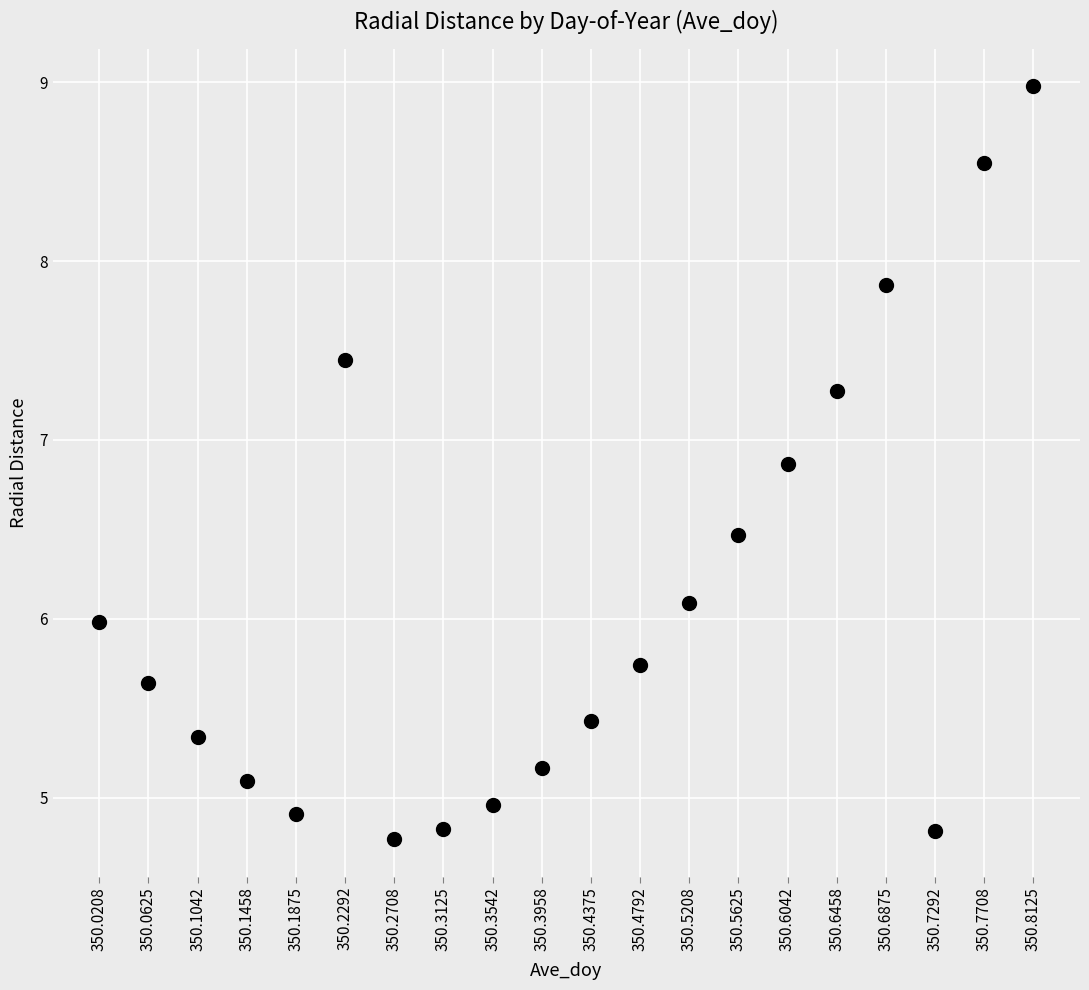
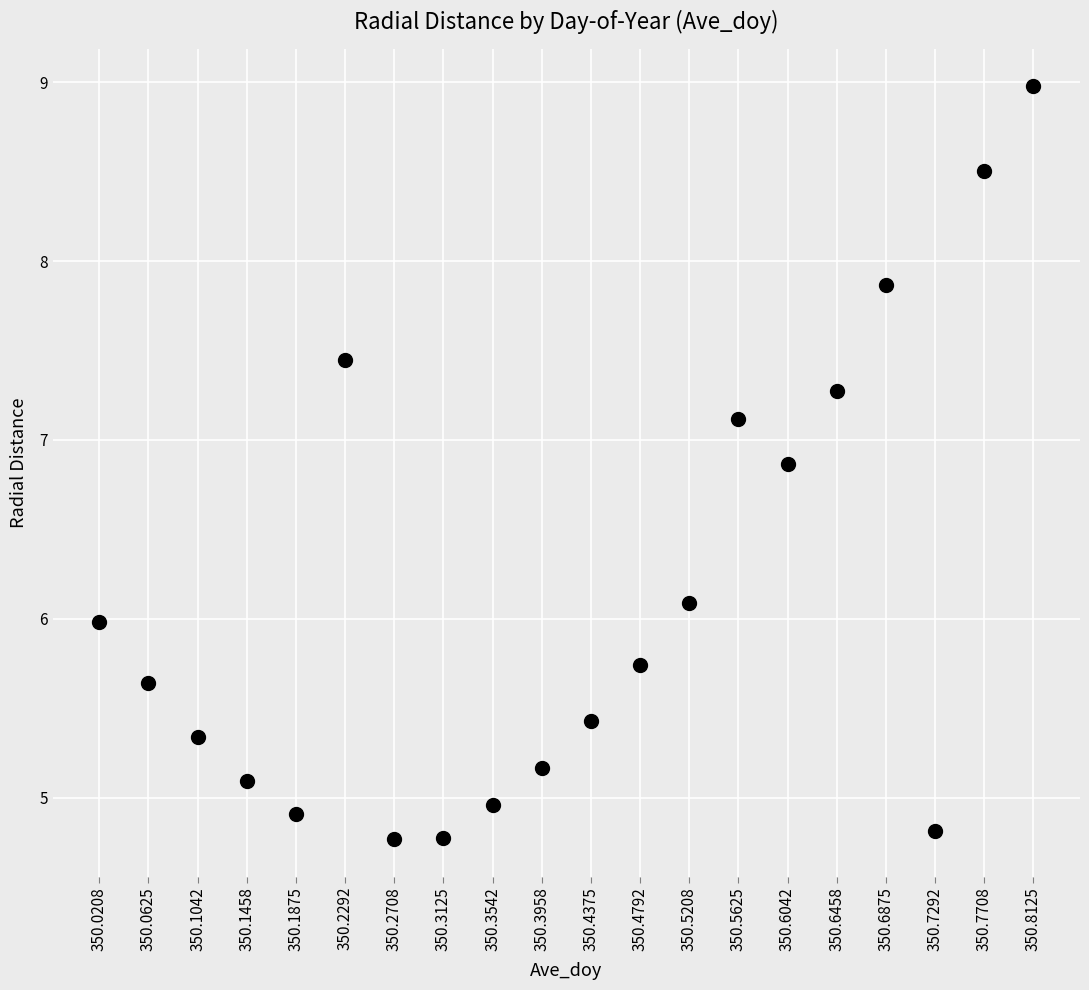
  {
-   "350.3125": 4.82,
-   "350.5625": 6.47,
-   "350.7708": 8.55
+   "350.3125": 4.78,
+   "350.5625": 7.12,
+   "350.7708": 8.50
  }
